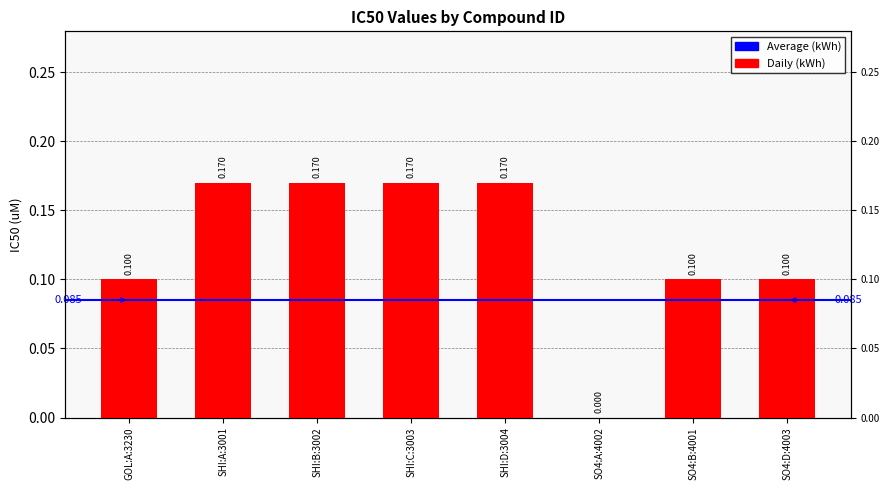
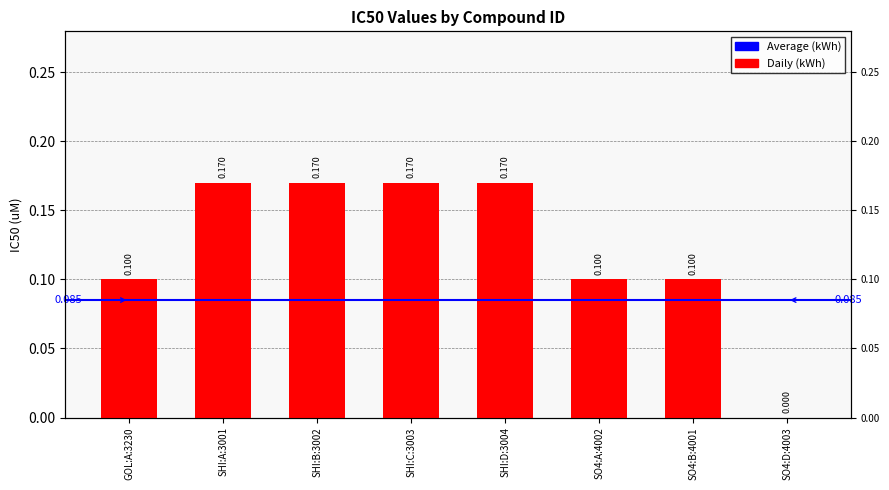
  {
    "GOL:A:3230": 0.100,
    "SHI:A:3001": 0.170,
    "SHI:B:3002": 0.170,
    "SHI:C:3003": 0.170,
    "SHI:D:3004": 0.170,
-   "SO4:A:4002": 0.000,
+   "SO4:A:4002": 0.100,
    "SO4:B:4001": 0.100,
-   "SO4:D:4003": 0.100
+   "SO4:D:4003": 0.000
  }
